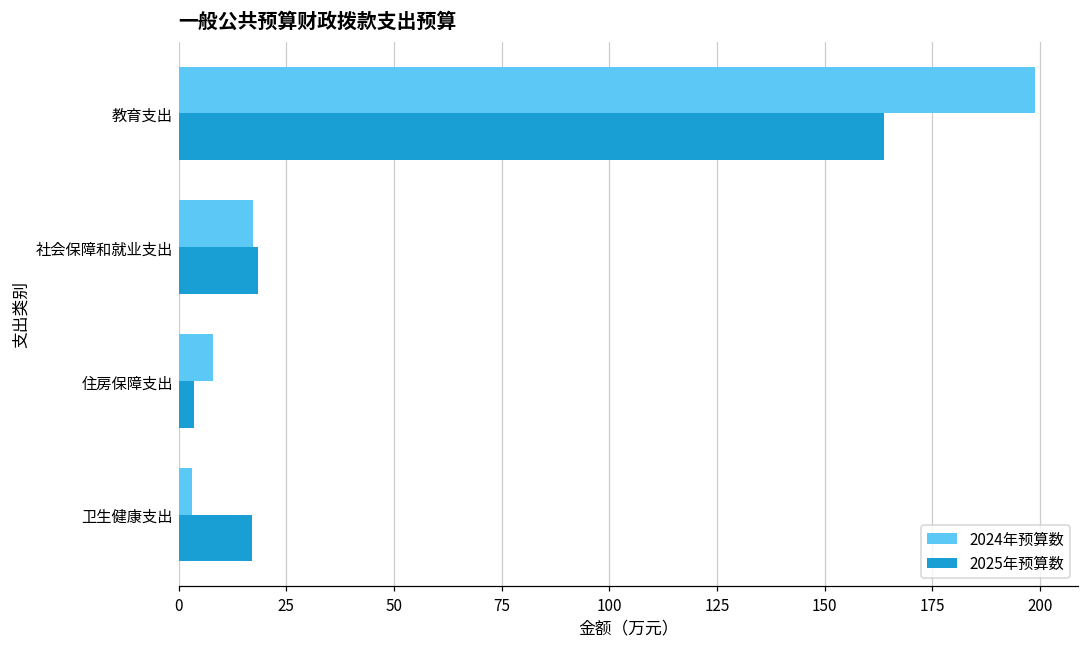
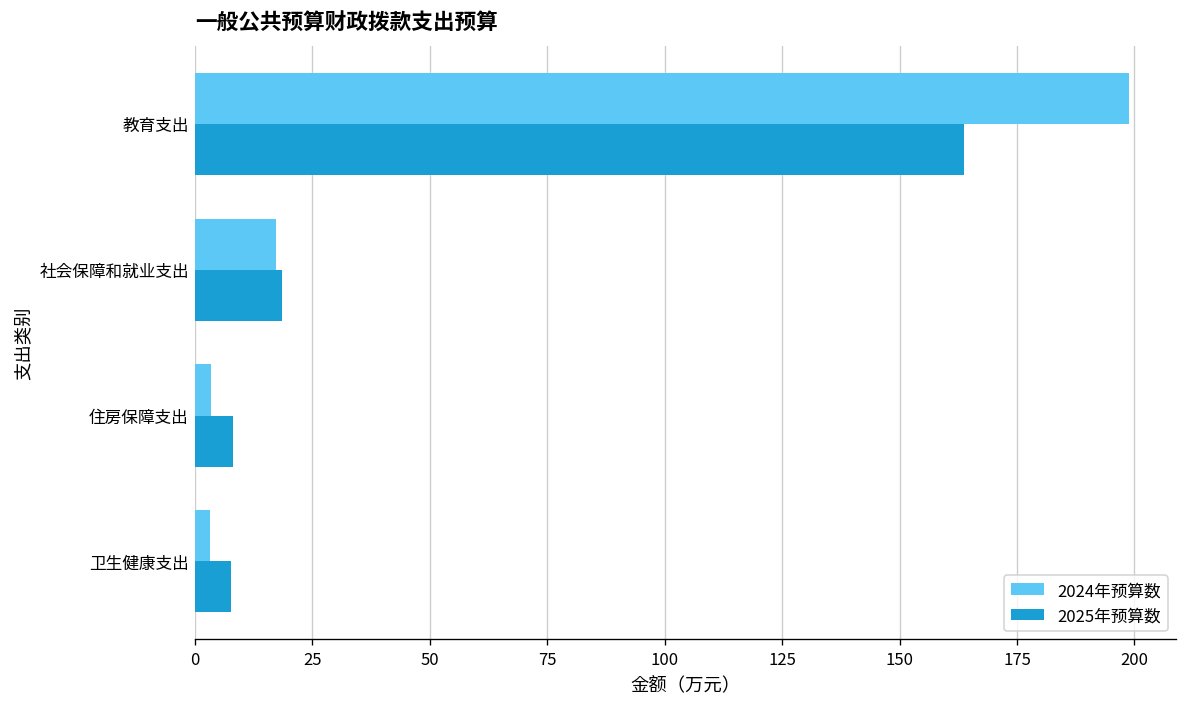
  {
    "2024年预算数": {
      "教育支出": 199,
      "社会保障和就业支出": 17,
-     "住房保障支出": 8,
+     "住房保障支出": 3,
      "卫生健康支出": 3
    },
    "2025年预算数": {
      "教育支出": 164,
      "社会保障和就业支出": 19,
-     "住房保障支出": 4,
-     "卫生健康支出": 17
+     "住房保障支出": 8,
+     "卫生健康支出": 8
    }
  }
